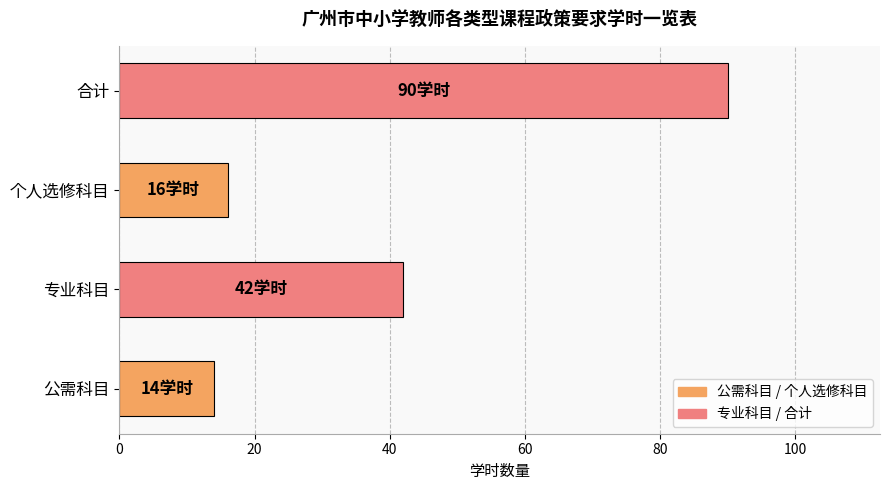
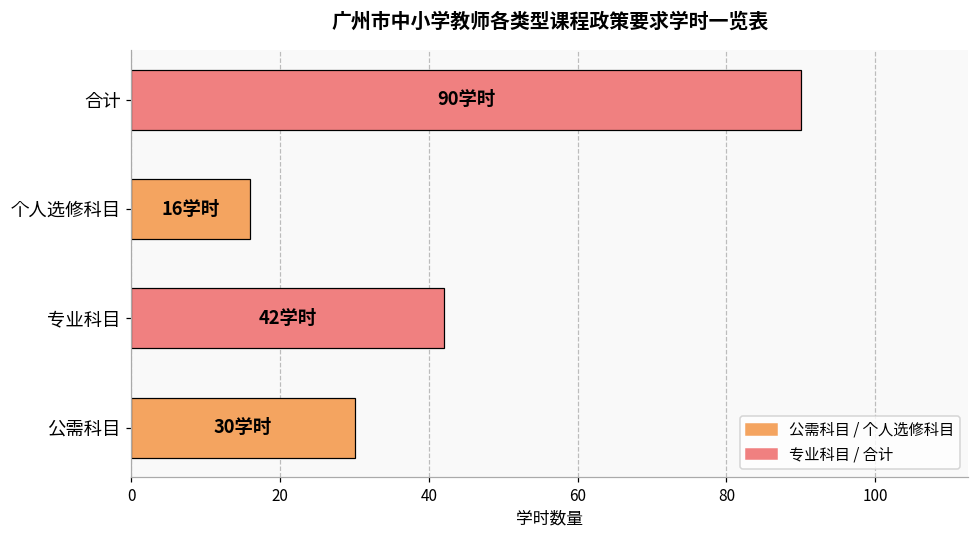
  {
    "合计": 90,
    "个人选修科目": 16,
    "专业科目": 42,
-   "公需科目": 14
+   "公需科目": 30
  }
